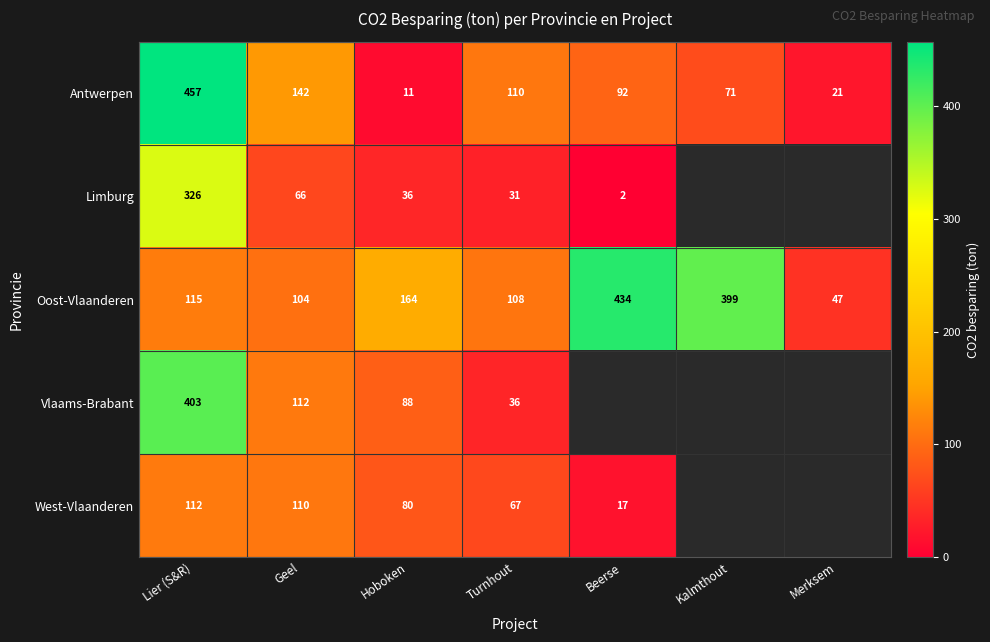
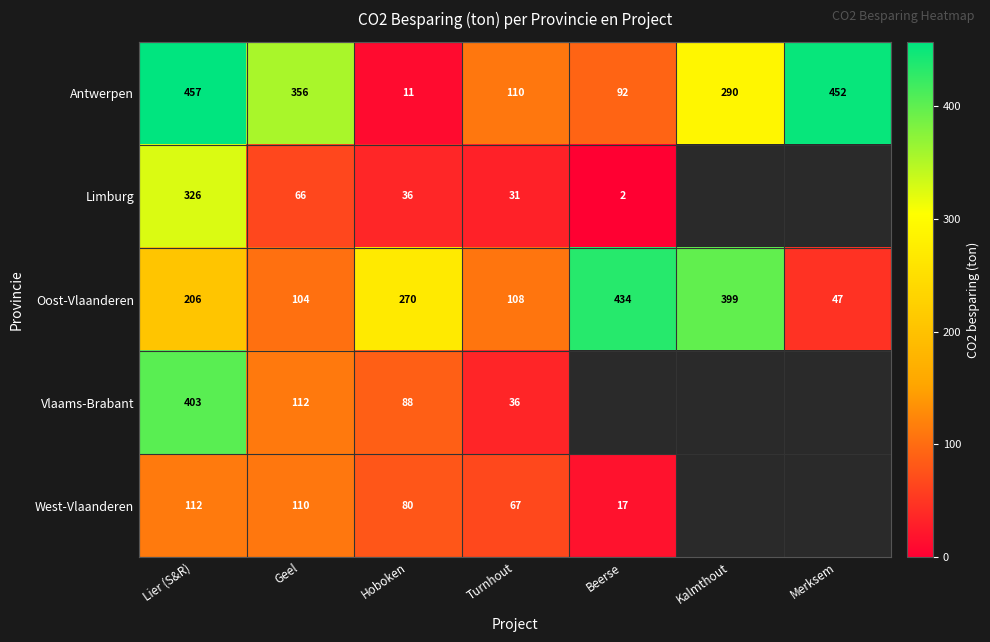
  {
    "Antwerpen": {
      "Lier (S&R)": 457,
-     "Geel": 142,
+     "Geel": 356,
      "Hoboken": 11,
      "Turnhout": 110,
      "Beerse": 92,
-     "Kalmthout": 71,
-     "Merksem": 21
+     "Kalmthout": 290,
+     "Merksem": 452
    },
    "Limburg": {
      "Lier (S&R)": 326,
      "Geel": 66,
      "Hoboken": 36,
      "Turnhout": 31,
      "Beerse": 2
    },
    "Oost-Vlaanderen": {
-     "Lier (S&R)": 115,
+     "Lier (S&R)": 206,
      "Geel": 104,
-     "Hoboken": 164,
+     "Hoboken": 270,
      "Turnhout": 108,
      "Beerse": 434,
      "Kalmthout": 399,
      "Merksem": 47
    },
    "Vlaams-Brabant": {
      "Lier (S&R)": 403,
      "Geel": 112,
      "Hoboken": 88,
      "Turnhout": 36
    },
    "West-Vlaanderen": {
      "Lier (S&R)": 112,
      "Geel": 110,
      "Hoboken": 80,
      "Turnhout": 67,
      "Beerse": 17
    }
  }
